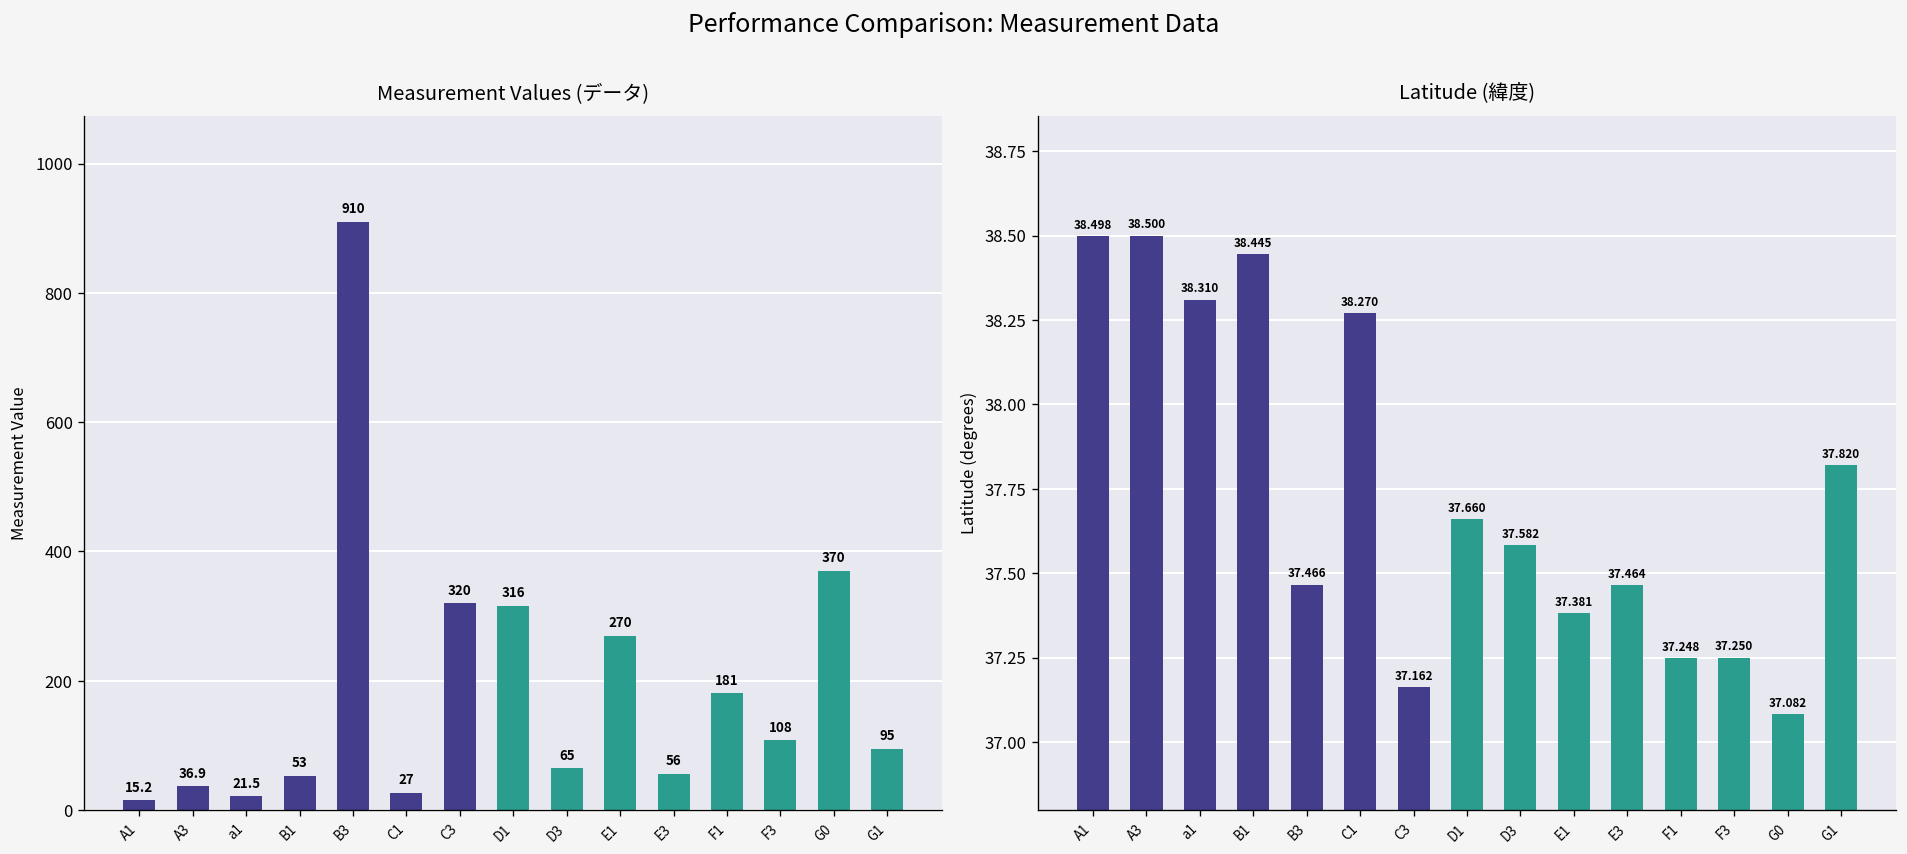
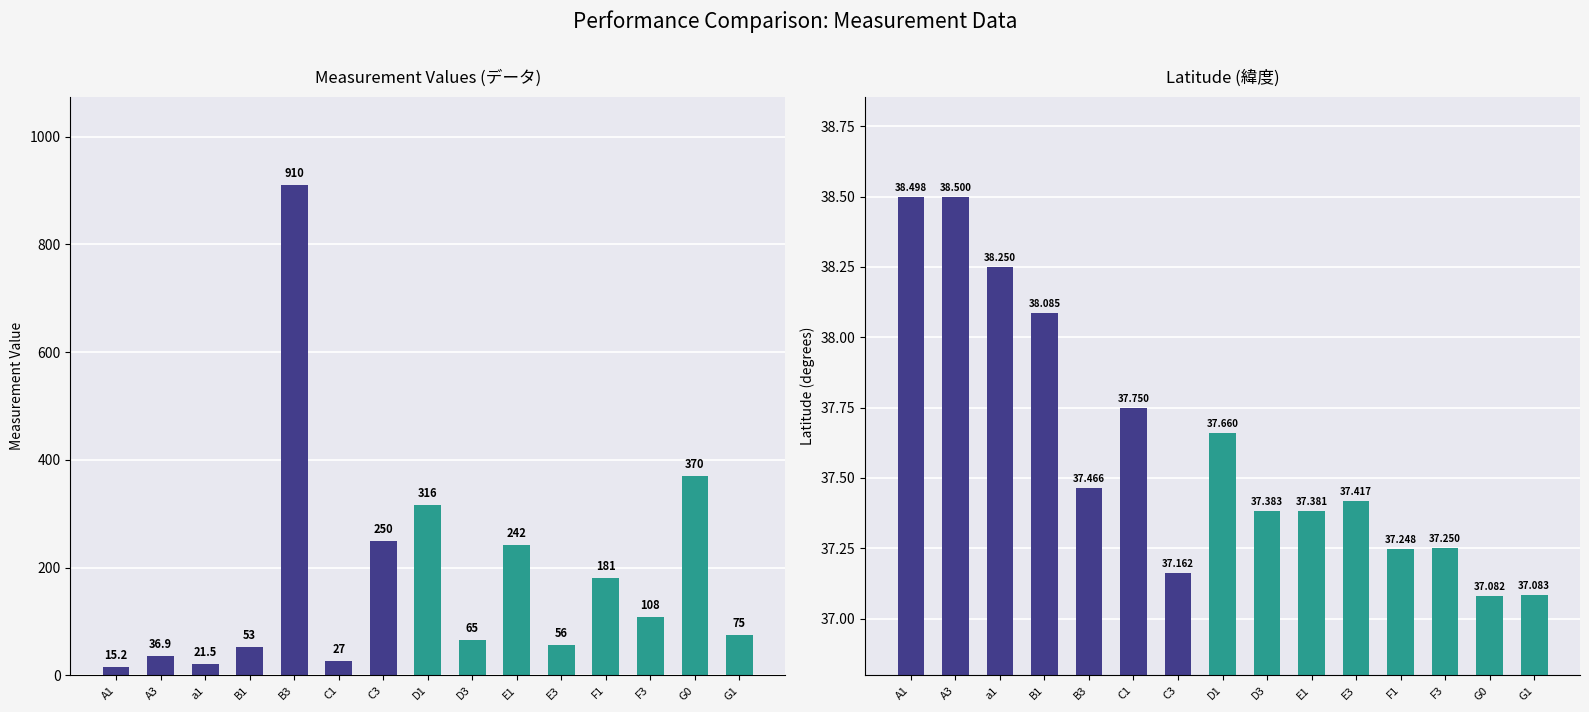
  {
    "Measurement Values (データ)": {
      "A1": 15.2,
      "A3": 36.9,
      "a1": 21.5,
      "B1": 53,
      "B3": 910,
      "C1": 27,
-     "C3": 320,
+     "C3": 250,
      "D1": 316,
      "D3": 65,
-     "E1": 270,
+     "E1": 242,
      "E3": 56,
      "F1": 181,
      "F3": 108,
      "G0": 370,
-     "G1": 95
+     "G1": 75
    },
    "Latitude (緯度)": {
      "A1": 38.498,
      "A3": 38.500,
-     "a1": 38.310,
-     "B1": 38.445,
+     "a1": 38.250,
+     "B1": 38.085,
      "B3": 37.466,
-     "C1": 38.270,
+     "C1": 37.750,
      "C3": 37.162,
      "D1": 37.660,
-     "D3": 37.582,
+     "D3": 37.383,
      "E1": 37.381,
-     "E3": 37.464,
+     "E3": 37.417,
      "F1": 37.248,
      "F3": 37.250,
      "G0": 37.082,
-     "G1": 37.820
+     "G1": 37.083
    }
  }
